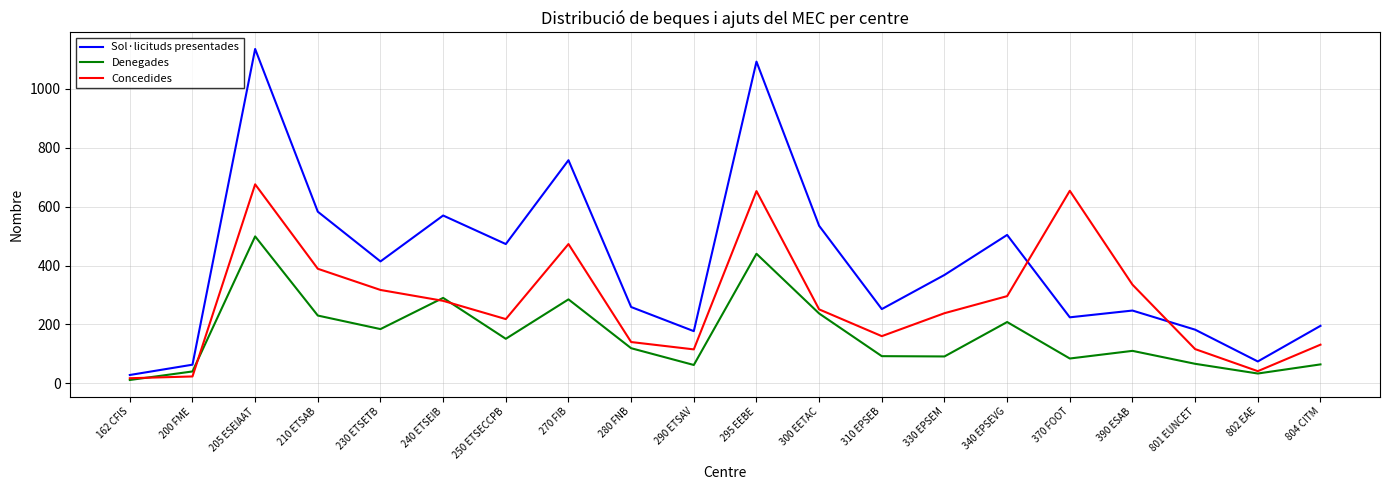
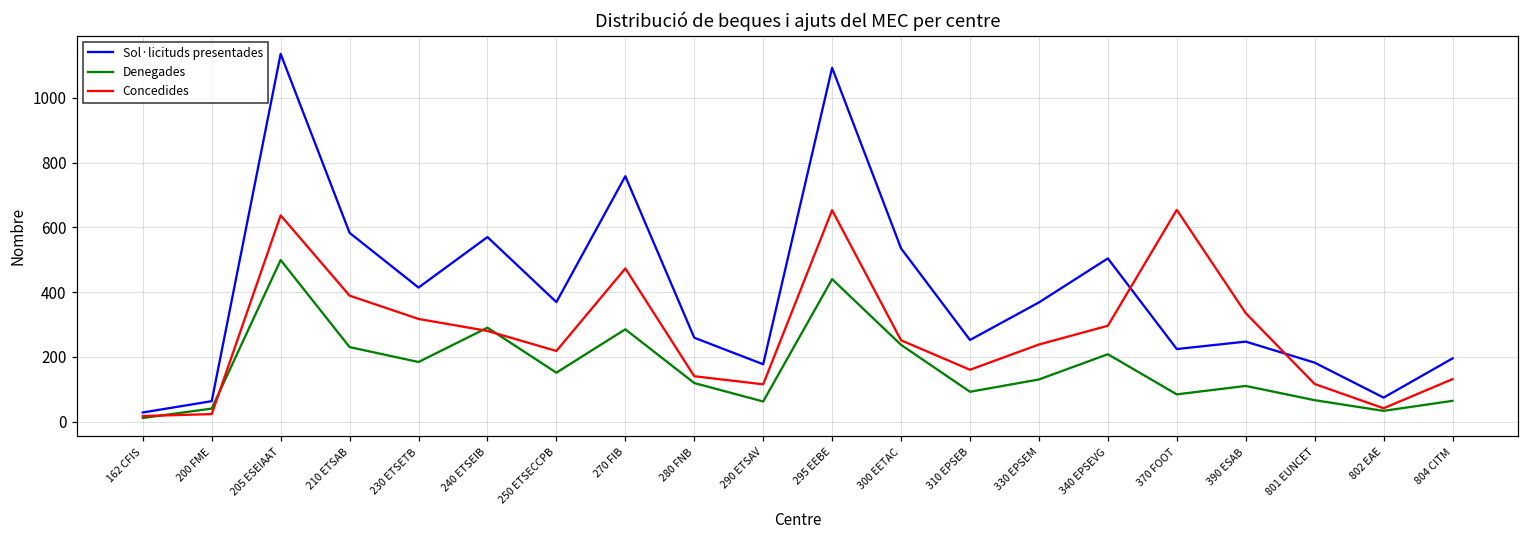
  {
    "Sol·licituds presentades": {
      "162 CFIS": 30,
      "200 FME": 60,
      "205 ESEIAAT": 1140,
      "210 ETSAB": 580,
      "230 ETSETB": 410,
      "240 ETSEIB": 570,
-     "250 ETSECCPB": 470,
+     "250 ETSECCPB": 370,
      "270 FIB": 760,
      "280 FNB": 260,
      "290 ETSAV": 180,
      "295 EEBE": 1090,
      "300 EETAC": 540,
      "310 EPSEB": 250,
      "330 EPSEM": 370,
      "340 EPSEVG": 500,
      "370 FOOT": 220,
      "390 ESAB": 250,
      "801 EUNCET": 180,
      "802 EAE": 70,
      "804 CITM": 200
    },
    "Denegades": {
      "200 FME": 40,
      "205 ESEIAAT": 500,
      "210 ETSAB": 230,
      "230 ETSETB": 180,
      "240 ETSEIB": 290,
      "250 ETSECCPB": 150,
      "270 FIB": 290,
      "280 FNB": 120,
      "290 ETSAV": 60,
      "295 EEBE": 440,
      "300 EETAC": 240,
      "310 EPSEB": 90,
-     "330 EPSEM": 90,
+     "330 EPSEM": 130,
      "340 EPSEVG": 210,
      "370 FOOT": 80,
      "390 ESAB": 110,
      "801 EUNCET": 70,
      "804 CITM": 60
    },
    "Concedides": {
      "200 FME": 20,
-     "205 ESEIAAT": 680,
+     "205 ESEIAAT": 640,
      "210 ETSAB": 390,
      "230 ETSETB": 320,
      "240 ETSEIB": 280,
      "250 ETSECCPB": 220,
      "270 FIB": 470,
      "280 FNB": 140,
      "290 ETSAV": 120,
      "295 EEBE": 650,
      "300 EETAC": 250,
      "310 EPSEB": 160,
      "330 EPSEM": 240,
      "340 EPSEVG": 300,
      "370 FOOT": 650,
      "390 ESAB": 340,
      "801 EUNCET": 120,
      "804 CITM": 130
    }
  }
